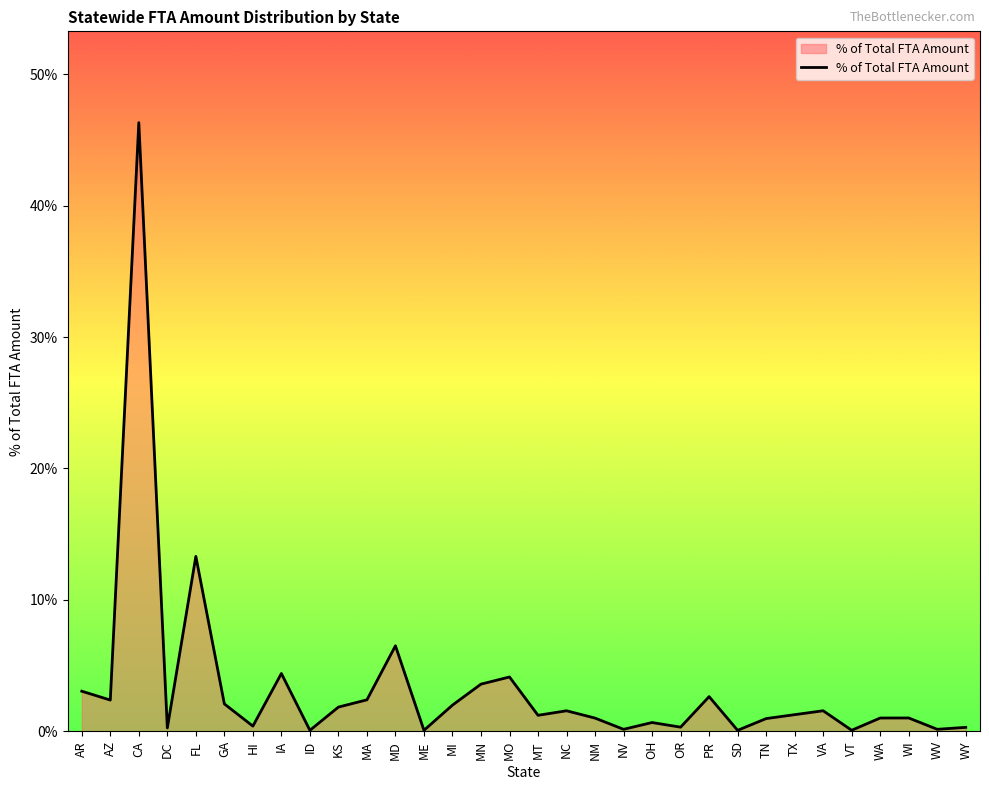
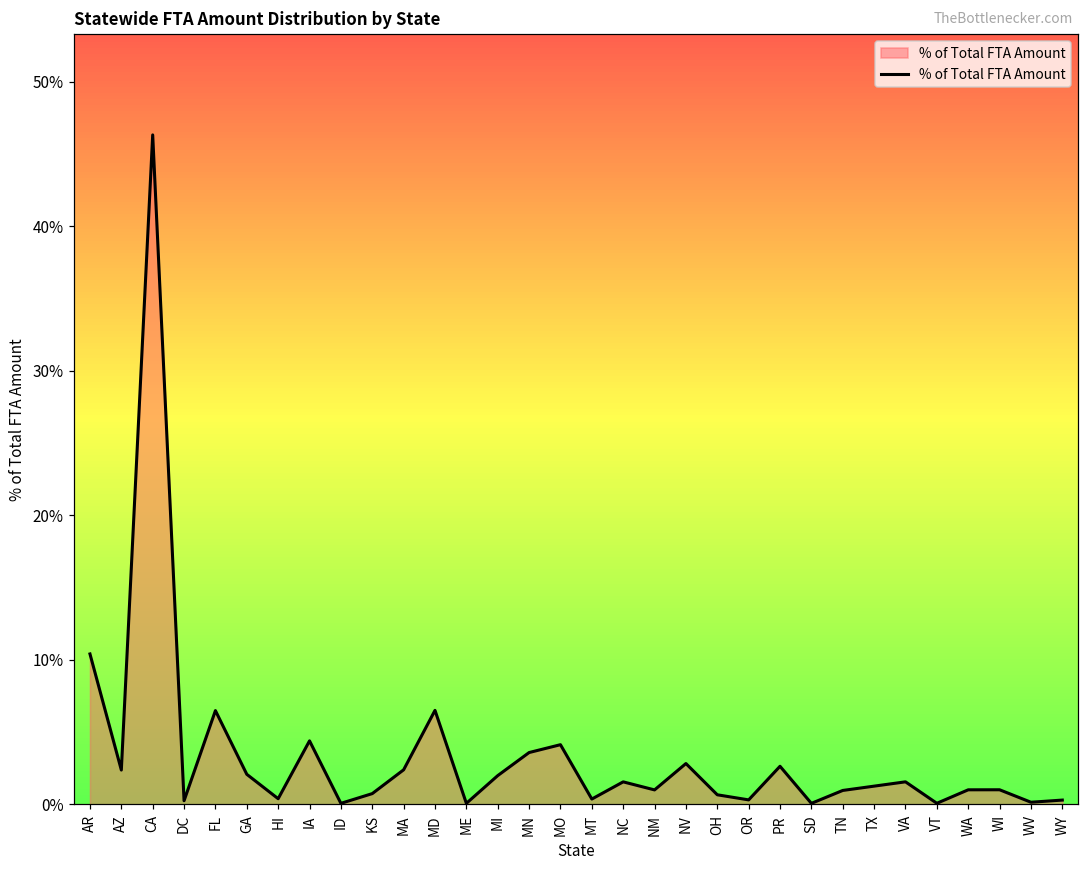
  {
-   "AR": "3.1%",
+   "AR": "10.4%",
    "AZ": "2.4%",
    "CA": "46.3%",
    "DC": "0.3%",
-   "FL": "13.3%",
+   "FL": "6.5%",
    "GA": "2.1%",
    "HI": "0.4%",
    "IA": "4.4%",
    "ID": "0.1%",
-   "KS": "1.8%",
+   "KS": "0.8%",
    "MA": "2.4%",
    "MD": "6.5%",
    "ME": "0.1%",
    "MI": "2.0%",
    "MN": "3.6%",
    "MO": "4.1%",
-   "MT": "1.2%",
+   "MT": "0.4%",
    "NC": "1.6%",
    "NM": "1.0%",
-   "NV": "0.2%",
+   "NV": "2.8%",
    "OH": "0.7%",
    "OR": "0.3%",
    "PR": "2.6%",
    "SD": "0.1%",
    "TN": "1.0%",
    "TX": "1.3%",
    "VA": "1.6%",
    "VT": "0.1%",
    "WA": "1.0%",
    "WI": "1.0%",
    "WV": "0.2%",
    "WY": "0.3%"
  }
